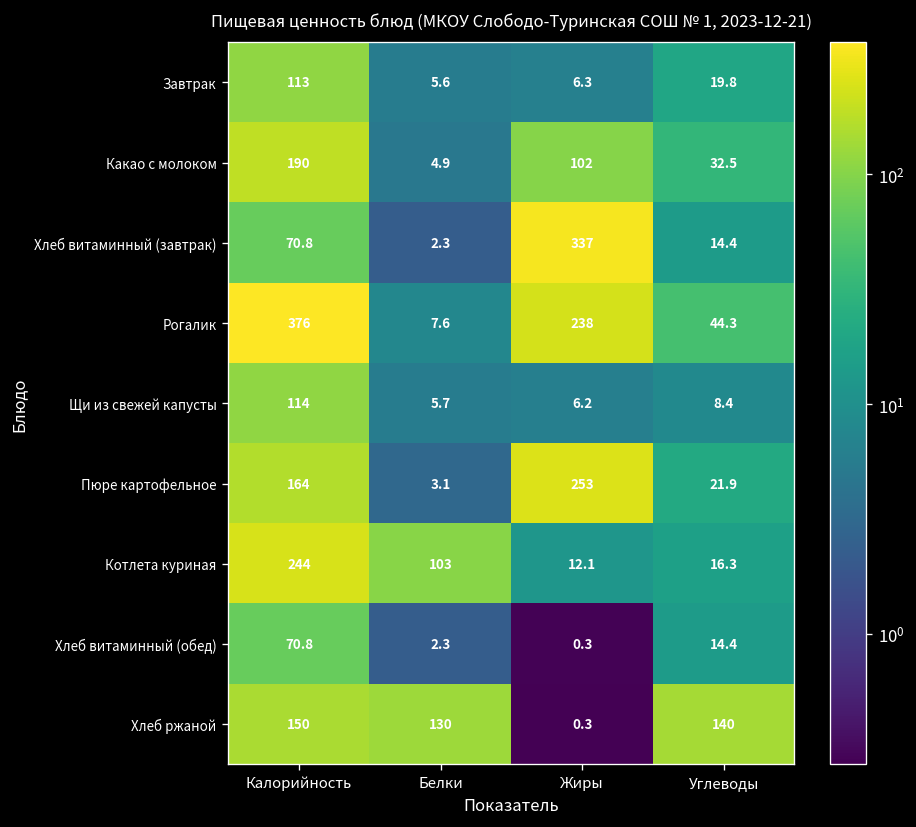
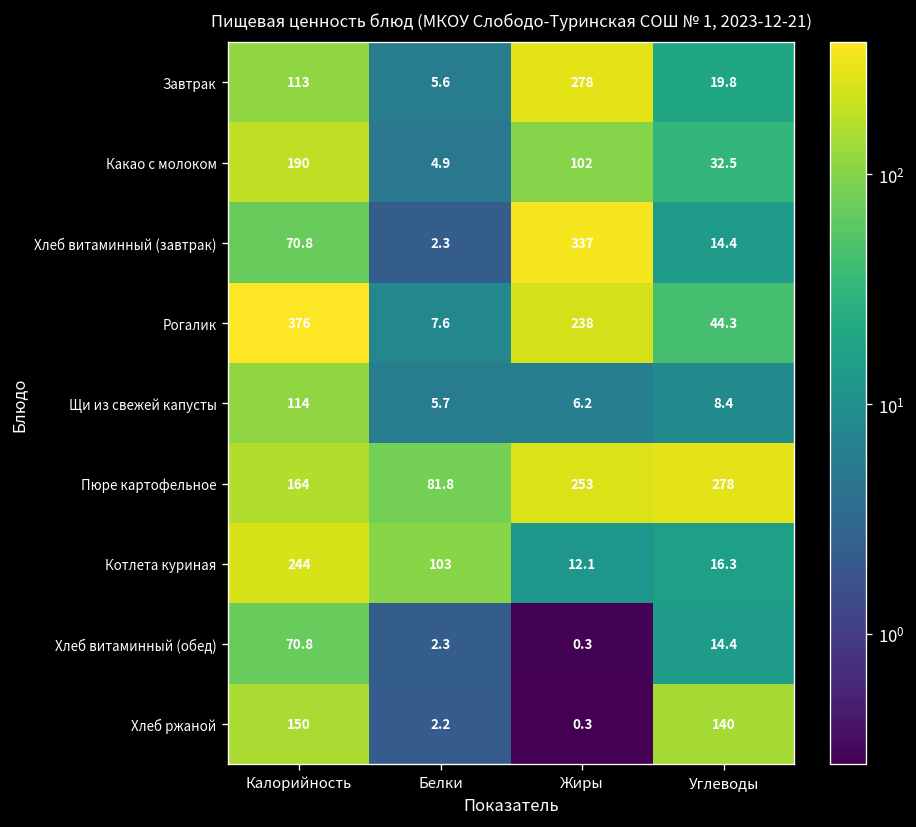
  {
    "Завтрак": {
      "Калорийность": 113,
      "Белки": 5.6,
-     "Жиры": 6.3,
+     "Жиры": 278,
      "Углеводы": 19.8
    },
    "Какао с молоком": {
      "Калорийность": 190,
      "Белки": 4.9,
      "Жиры": 102,
      "Углеводы": 32.5
    },
    "Хлеб витаминный (завтрак)": {
      "Калорийность": 70.8,
      "Белки": 2.3,
      "Жиры": 337,
      "Углеводы": 14.4
    },
    "Рогалик": {
      "Калорийность": 376,
      "Белки": 7.6,
      "Жиры": 238,
      "Углеводы": 44.3
    },
    "Щи из свежей капусты": {
      "Калорийность": 114,
      "Белки": 5.7,
      "Жиры": 6.2,
      "Углеводы": 8.4
    },
    "Пюре картофельное": {
      "Калорийность": 164,
-     "Белки": 3.1,
+     "Белки": 81.8,
      "Жиры": 253,
-     "Углеводы": 21.9
+     "Углеводы": 278
    },
    "Котлета куриная": {
      "Калорийность": 244,
      "Белки": 103,
      "Жиры": 12.1,
      "Углеводы": 16.3
    },
    "Хлеб витаминный (обед)": {
      "Калорийность": 70.8,
      "Белки": 2.3,
      "Жиры": 0.3,
      "Углеводы": 14.4
    },
    "Хлеб ржаной": {
      "Калорийность": 150,
-     "Белки": 130,
+     "Белки": 2.2,
      "Жиры": 0.3,
      "Углеводы": 140
    }
  }
